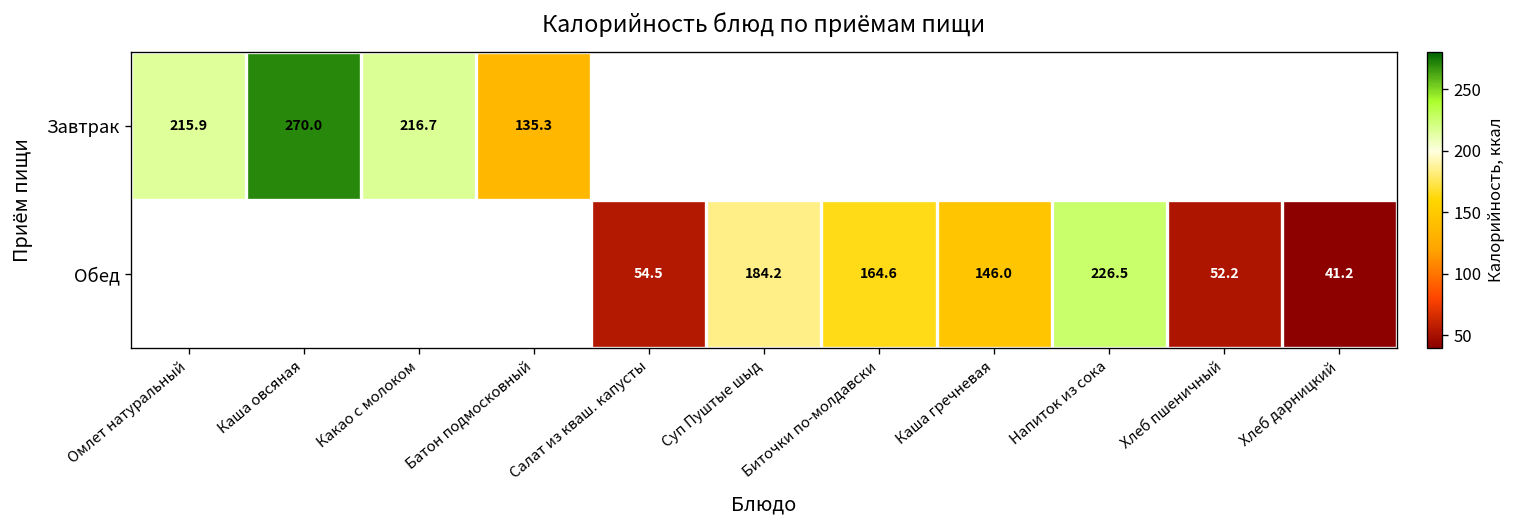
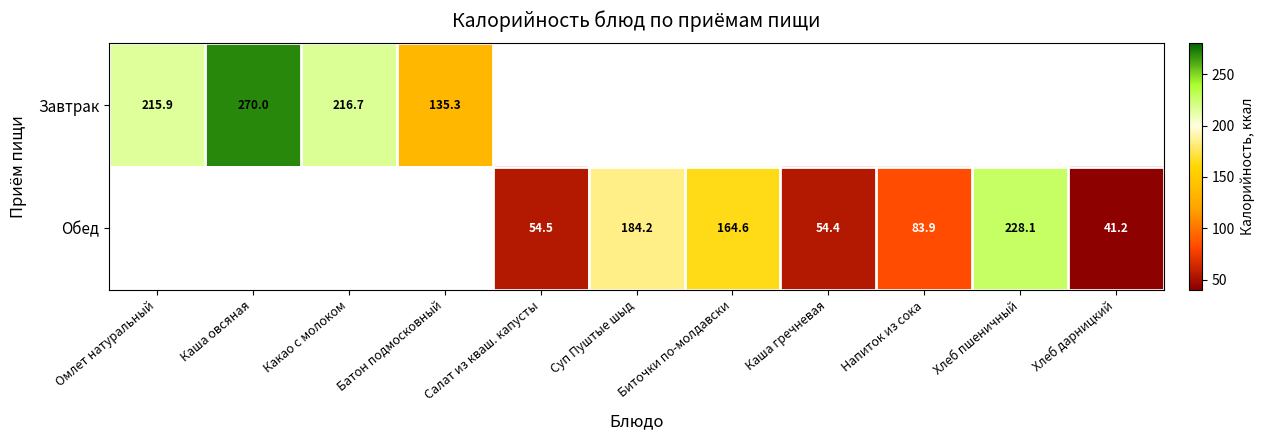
  {
    "Завтрак": {
      "Омлет натуральный": 215.9,
      "Каша овсяная": 270.0,
      "Какао с молоком": 216.7,
      "Батон подмосковный": 135.3
    },
    "Обед": {
      "Салат из кваш. капусты": 54.5,
      "Суп Пуштые шыд": 184.2,
      "Биточки по-молдавски": 164.6,
-     "Каша гречневая": 146.0,
-     "Напиток из сока": 226.5,
-     "Хлеб пшеничный": 52.2,
+     "Каша гречневая": 54.4,
+     "Напиток из сока": 83.9,
+     "Хлеб пшеничный": 228.1,
      "Хлеб дарницкий": 41.2
    }
  }
